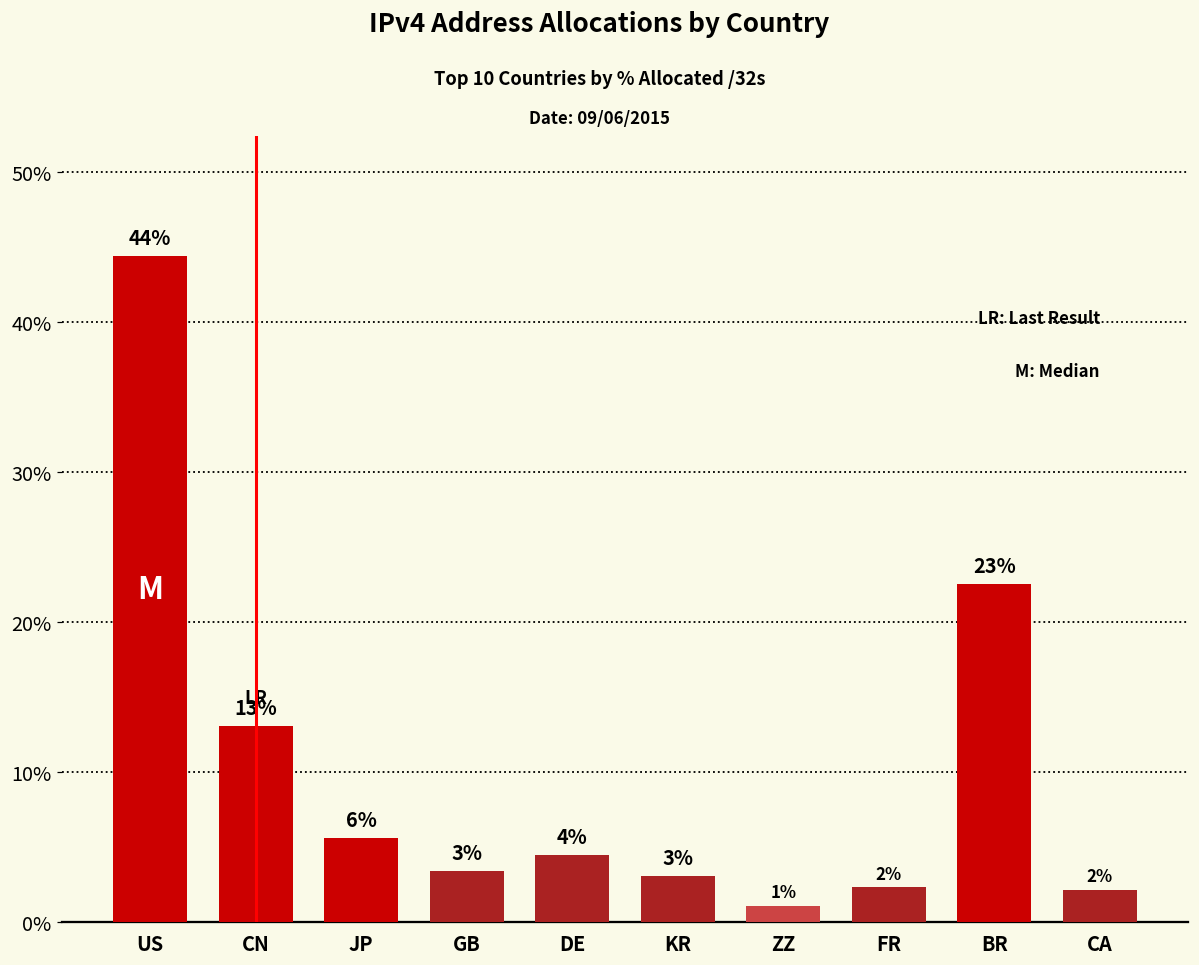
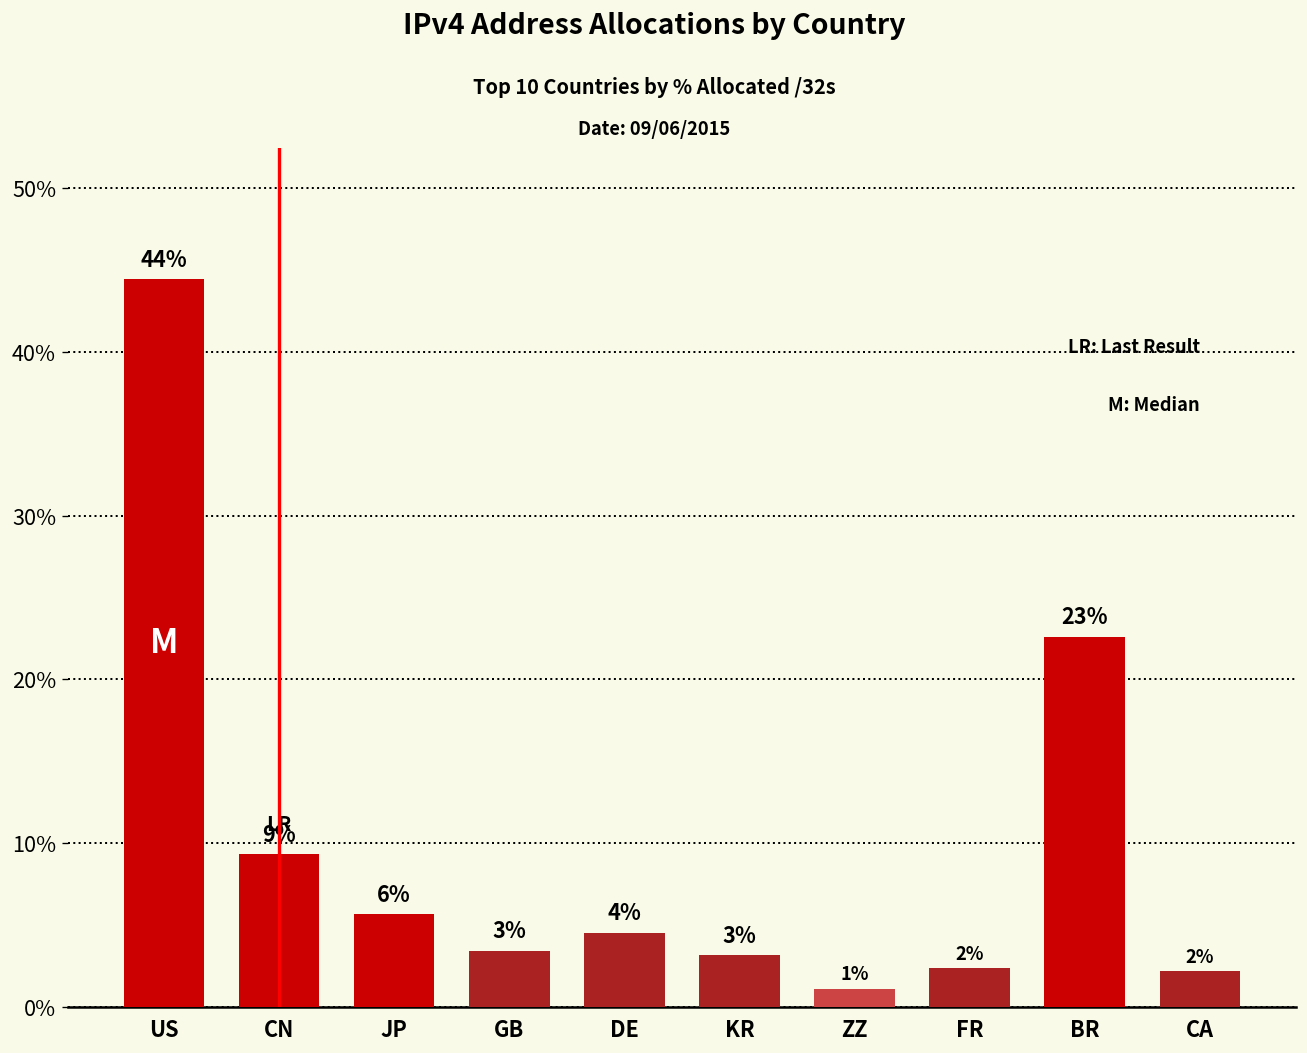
  {
    "US": "44%",
-   "CN": "13%",
+   "CN": "9%",
    "JP": "6%",
    "GB": "3%",
    "DE": "4%",
    "KR": "3%",
    "ZZ": "1%",
    "FR": "2%",
    "BR": "23%",
    "CA": "2%"
  }
